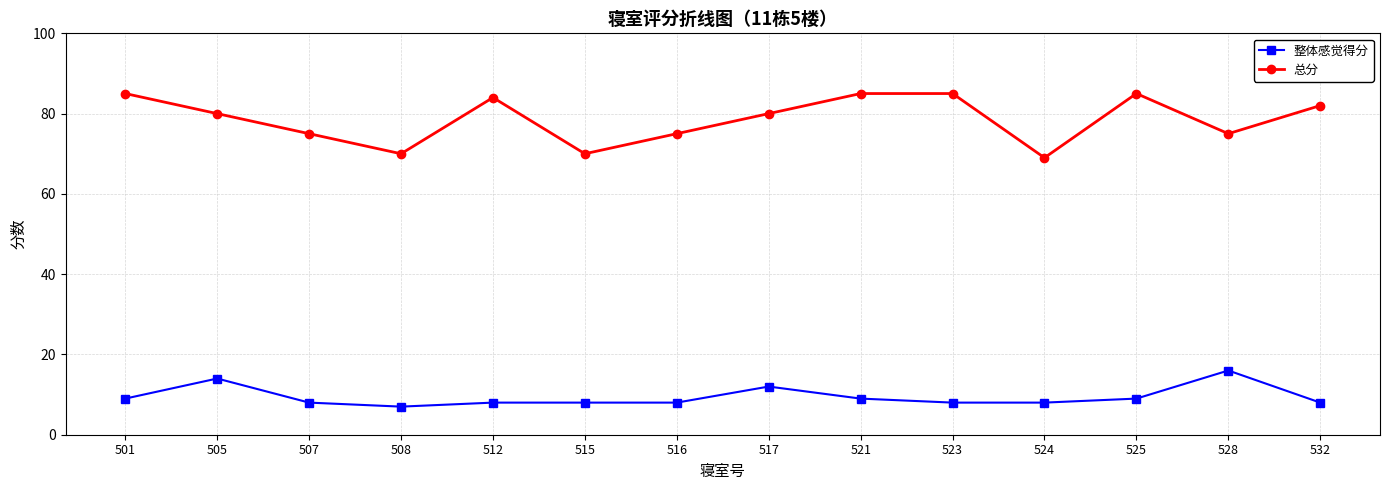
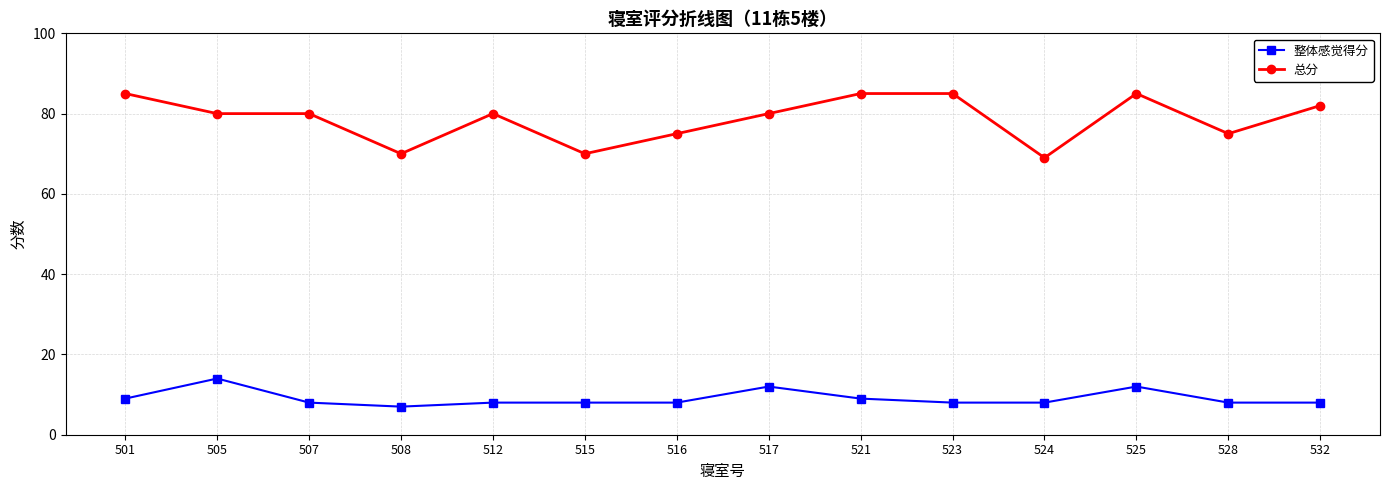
  {
    "整体感觉得分": {
      "501": 9,
      "505": 14,
      "507": 8,
      "508": 7,
      "512": 8,
      "515": 8,
      "516": 8,
      "517": 12,
      "521": 9,
      "523": 8,
      "524": 8,
-     "525": 9,
-     "528": 16,
+     "525": 12,
+     "528": 8,
      "532": 8
    },
    "总分": {
      "501": 85,
      "505": 80,
-     "507": 75,
+     "507": 80,
      "508": 70,
-     "512": 84,
+     "512": 80,
      "515": 70,
      "516": 75,
      "517": 80,
      "521": 85,
      "523": 85,
      "524": 69,
      "525": 85,
      "528": 75,
      "532": 82
    }
  }
